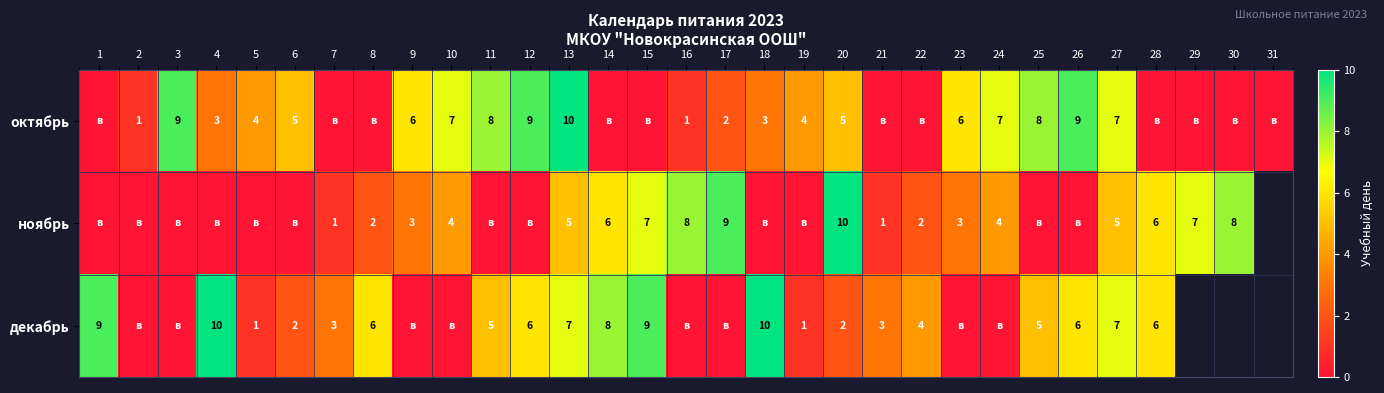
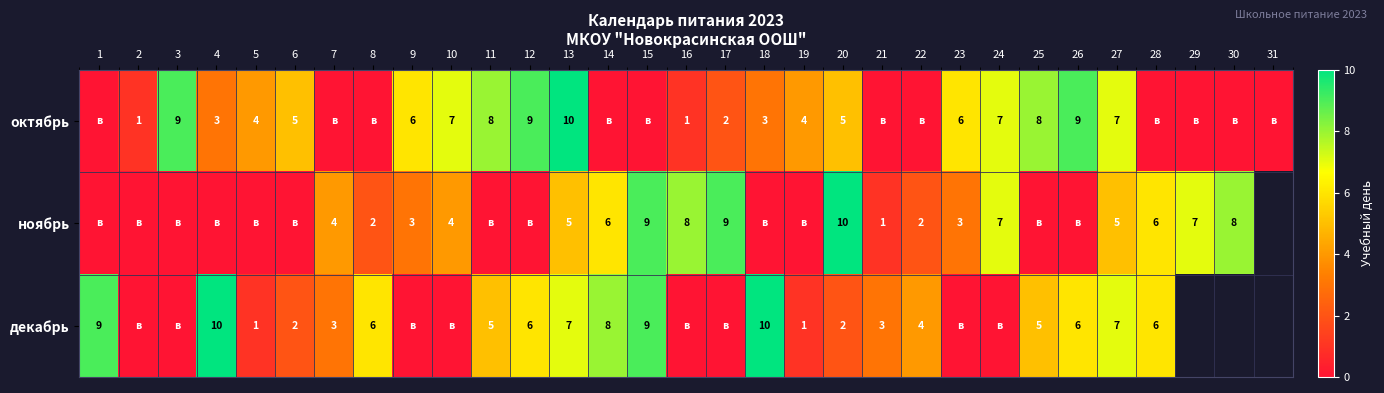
  {
    "октябрь": {
      "2": 1,
      "3": 9,
      "4": 3,
      "5": 4,
      "6": 5,
      "9": 6,
      "10": 7,
      "11": 8,
      "12": 9,
      "13": 10,
      "16": 1,
      "17": 2,
      "18": 3,
      "19": 4,
      "20": 5,
      "23": 6,
      "24": 7,
      "25": 8,
      "26": 9,
      "27": 7
    },
    "ноябрь": {
-     "7": 1,
+     "7": 4,
      "8": 2,
      "9": 3,
      "10": 4,
      "13": 5,
      "14": 6,
-     "15": 7,
+     "15": 9,
      "16": 8,
      "17": 9,
      "20": 10,
      "21": 1,
      "22": 2,
      "23": 3,
-     "24": 4,
+     "24": 7,
      "27": 5,
      "28": 6,
      "29": 7,
      "30": 8
    },
    "декабрь": {
      "1": 9,
      "4": 10,
      "5": 1,
      "6": 2,
      "7": 3,
      "8": 6,
      "11": 5,
      "12": 6,
      "13": 7,
      "14": 8,
      "15": 9,
      "18": 10,
      "19": 1,
      "20": 2,
      "21": 3,
      "22": 4,
      "25": 5,
      "26": 6,
      "27": 7,
      "28": 6
    }
  }
